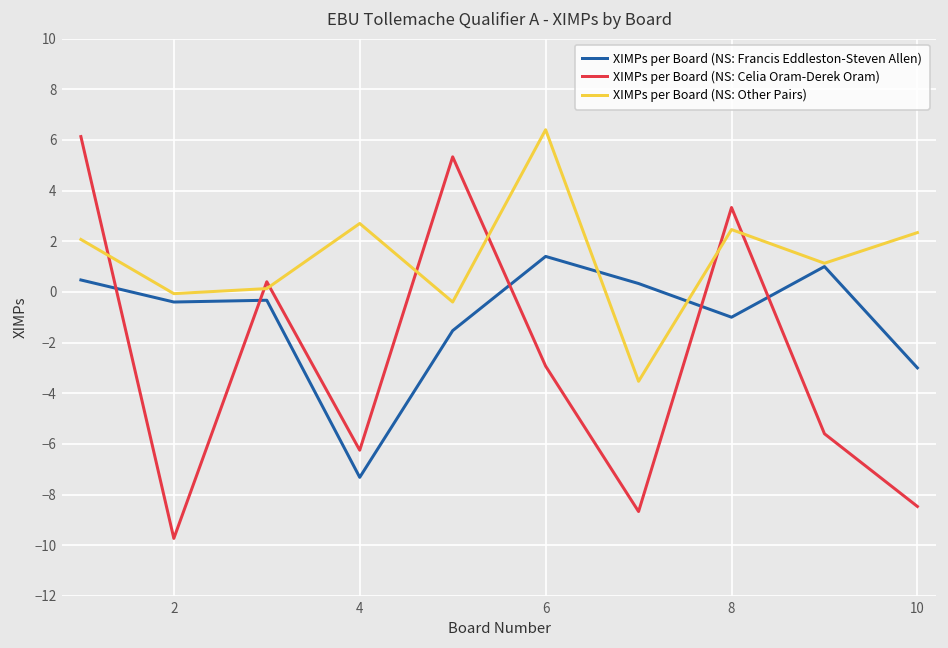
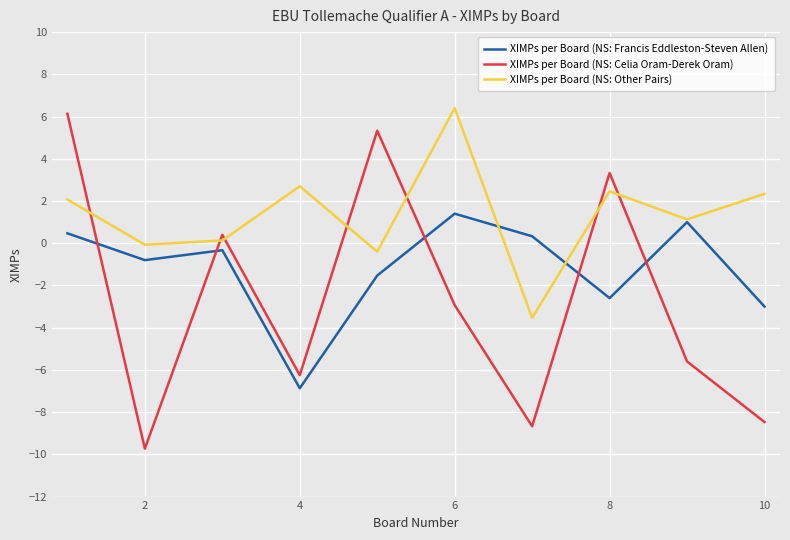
  {
    "XIMPs per Board (NS: Francis Eddleston-Steven Allen)": {
-     "2": -0.4,
-     "4": -7.3,
+     "2": -0.8,
+     "4": -6.9,
      "6": 1.4,
-     "8": -1.0,
+     "8": -2.6,
      "10": -3.0
    },
    "XIMPs per Board (NS: Celia Oram-Derek Oram)": {
      "2": -9.7,
      "4": -6.3,
      "6": -2.9,
      "8": 3.3,
      "10": -8.5
    },
    "XIMPs per Board (NS: Other Pairs)": {
      "2": -0.1,
      "4": 2.7,
      "6": 6.4,
      "8": 2.5,
      "10": 2.3
    }
  }
